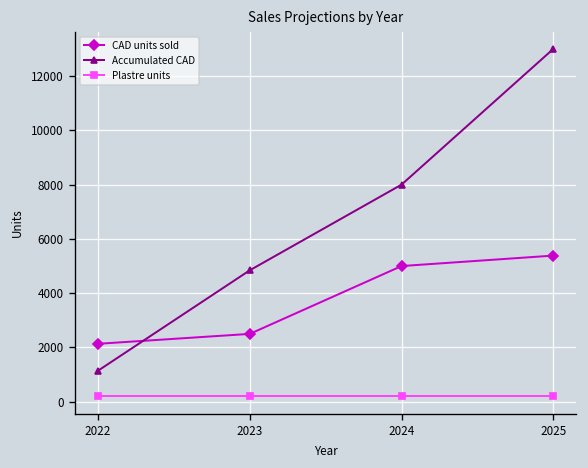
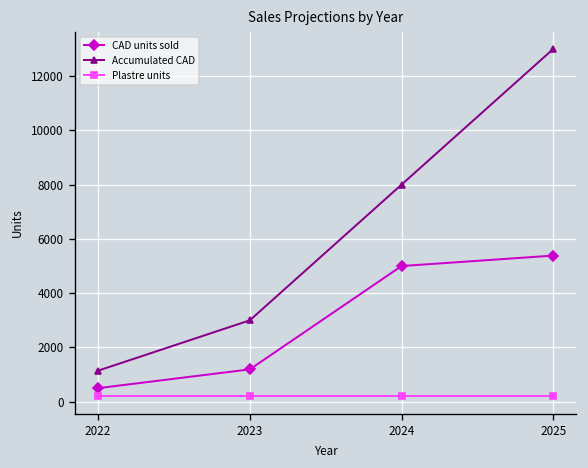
  {
    "CAD units sold": {
-     "2022": 2100,
-     "2023": 2500,
+     "2022": 500,
+     "2023": 1200,
      "2024": 5000,
      "2025": 5400
    },
    "Accumulated CAD": {
      "2022": 1100,
-     "2023": 4800,
+     "2023": 3000,
      "2024": 8000,
      "2025": 13000
    },
    "Plastre units": {
      "2022": 200,
      "2023": 200,
      "2024": 200,
      "2025": 200
    }
  }
